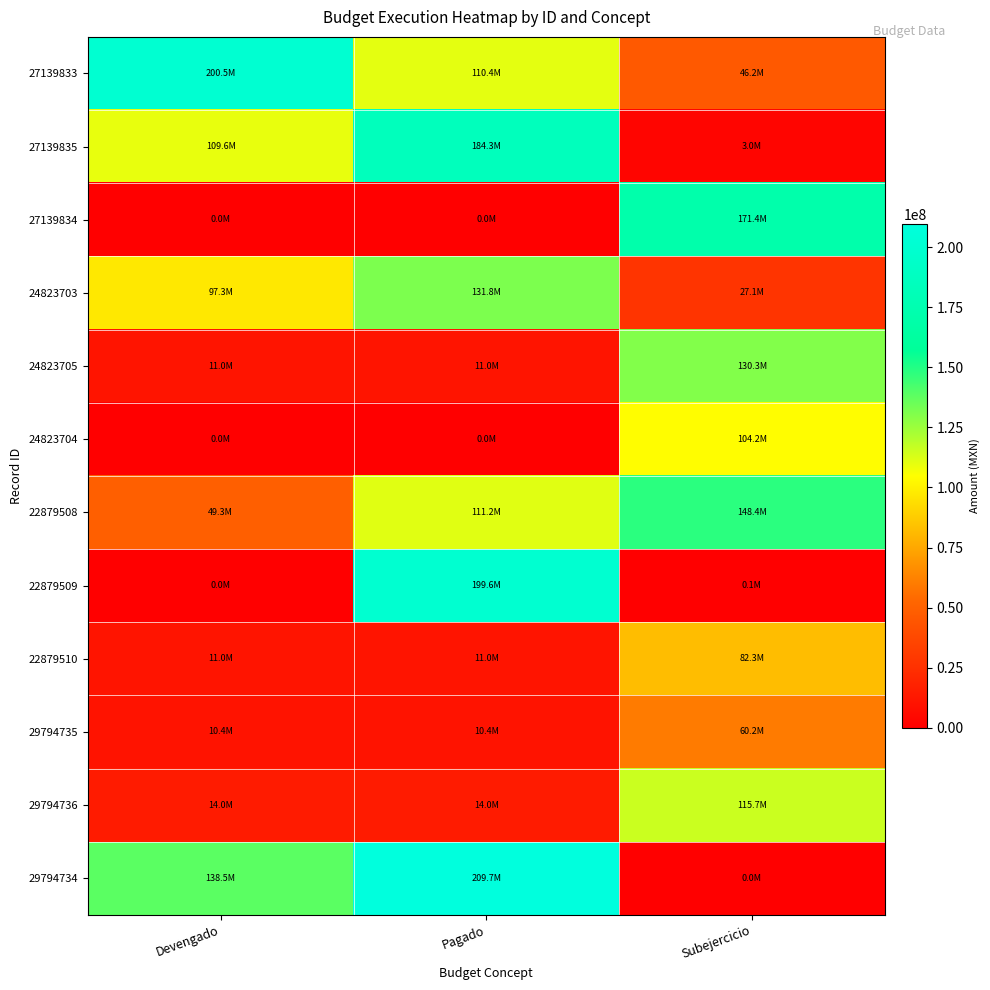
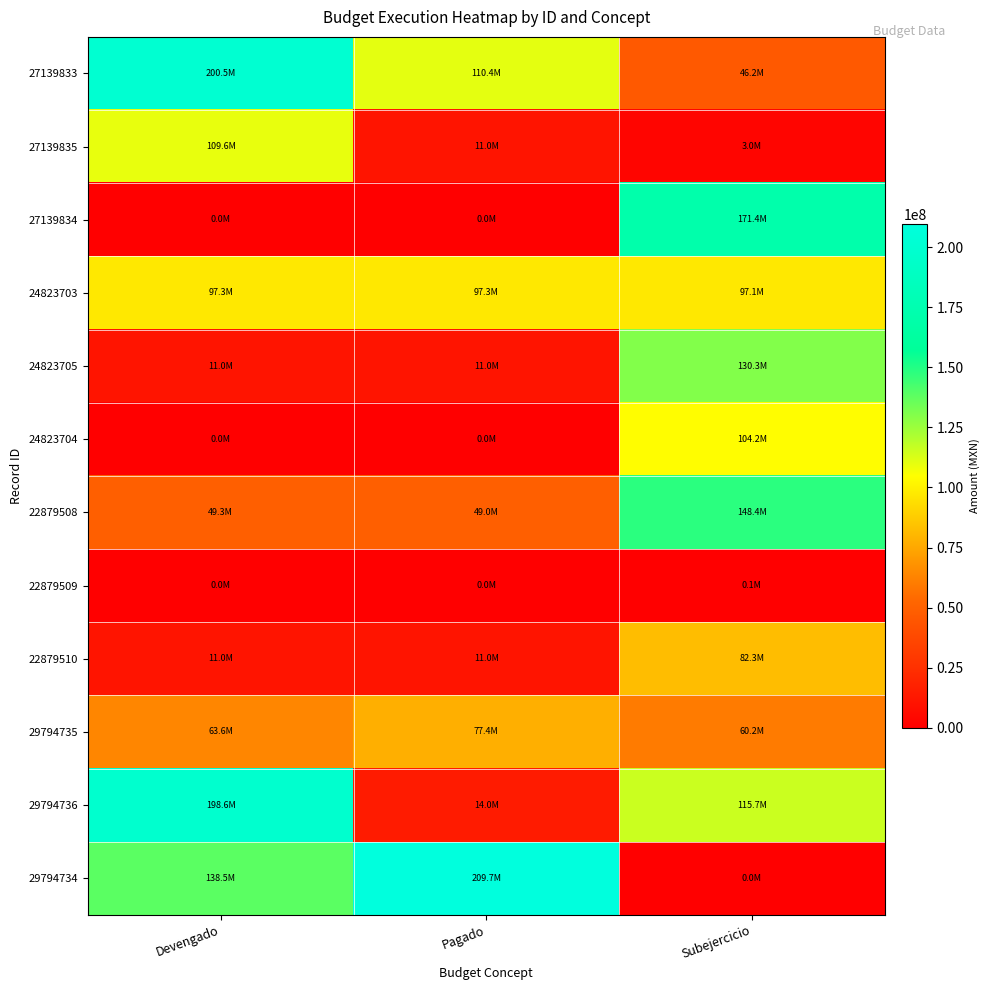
  {
    "27139833": {
      "Devengado": "200.5M",
      "Pagado": "110.4M",
      "Subejercicio": "46.2M"
    },
    "27139835": {
      "Devengado": "109.6M",
-     "Pagado": "184.3M",
+     "Pagado": "11.0M",
      "Subejercicio": "3.0M"
    },
    "27139834": {
      "Devengado": "0.0M",
      "Pagado": "0.0M",
      "Subejercicio": "171.4M"
    },
    "24823703": {
      "Devengado": "97.3M",
-     "Pagado": "131.8M",
-     "Subejercicio": "27.1M"
+     "Pagado": "97.3M",
+     "Subejercicio": "97.1M"
    },
    "24823705": {
      "Devengado": "11.0M",
      "Pagado": "11.0M",
      "Subejercicio": "130.3M"
    },
    "24823704": {
      "Devengado": "0.0M",
      "Pagado": "0.0M",
      "Subejercicio": "104.2M"
    },
    "22879508": {
      "Devengado": "49.3M",
-     "Pagado": "111.2M",
+     "Pagado": "49.0M",
      "Subejercicio": "148.4M"
    },
    "22879509": {
      "Devengado": "0.0M",
-     "Pagado": "199.6M",
+     "Pagado": "0.0M",
      "Subejercicio": "0.1M"
    },
    "22879510": {
      "Devengado": "11.0M",
      "Pagado": "11.0M",
      "Subejercicio": "82.3M"
    },
    "29794735": {
-     "Devengado": "10.4M",
-     "Pagado": "10.4M",
+     "Devengado": "63.6M",
+     "Pagado": "77.4M",
      "Subejercicio": "60.2M"
    },
    "29794736": {
-     "Devengado": "14.0M",
+     "Devengado": "198.6M",
      "Pagado": "14.0M",
      "Subejercicio": "115.7M"
    },
    "29794734": {
      "Devengado": "138.5M",
      "Pagado": "209.7M",
      "Subejercicio": "0.0M"
    }
  }
